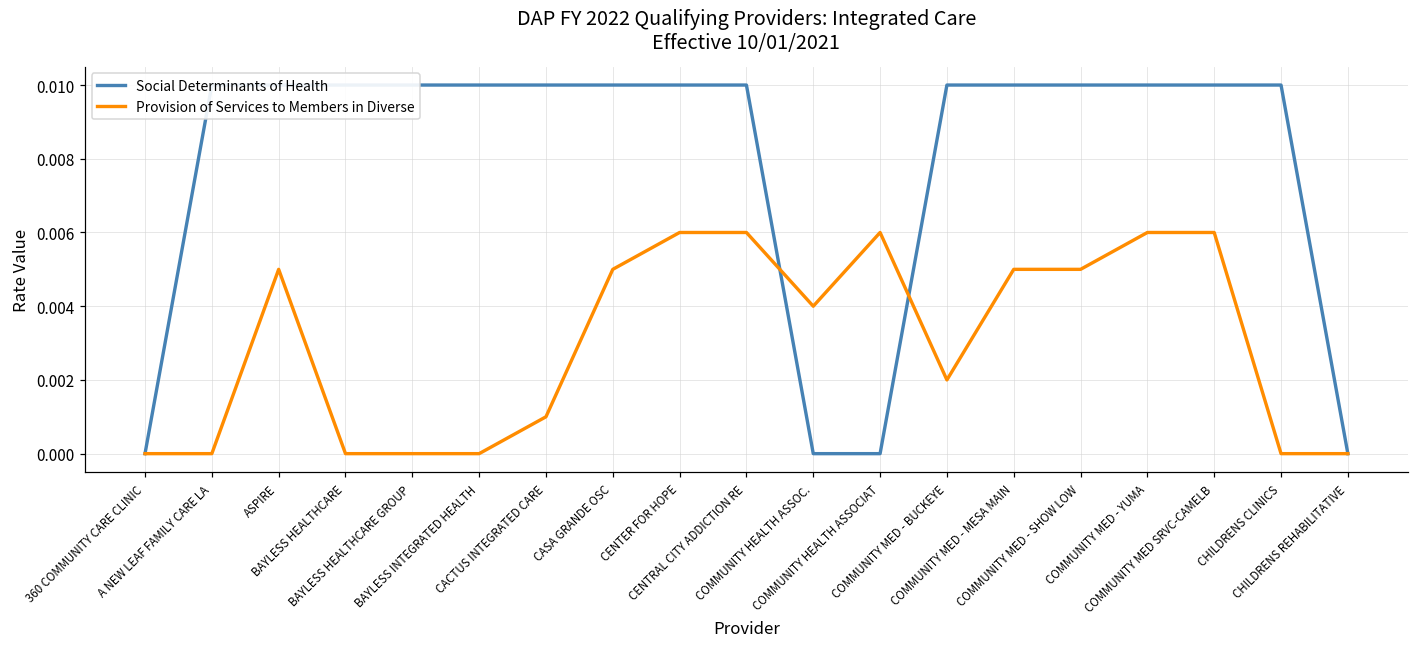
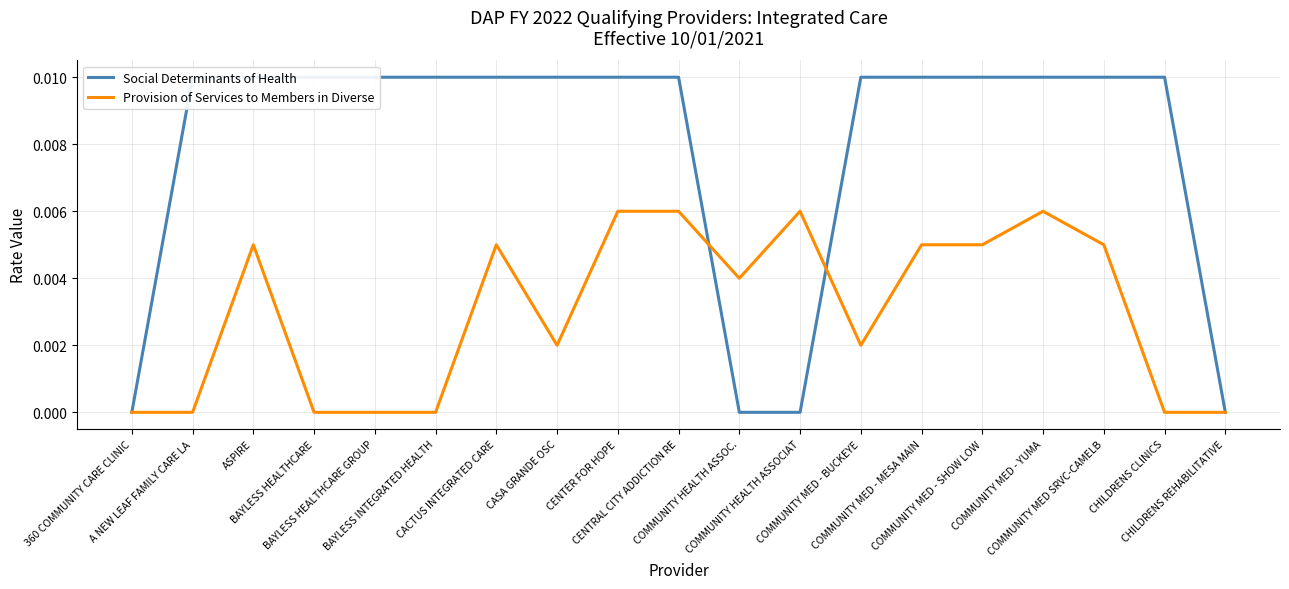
  {
    "Social Determinants of Health": {
      "BAYLESS INTEGRATED HEALTH": 0.010,
      "CACTUS INTEGRATED CARE": 0.010,
      "CASA GRANDE OSC": 0.010,
      "CENTER FOR HOPE": 0.010,
      "CENTRAL CITY ADDICTION RE": 0.010,
      "COMMUNITY HEALTH ASSOC.": 0.000,
      "COMMUNITY HEALTH ASSOCIAT": 0.000,
      "COMMUNITY MED - BUCKEYE": 0.010,
      "COMMUNITY MED - MESA MAIN": 0.010,
      "COMMUNITY MED - SHOW LOW": 0.010,
      "COMMUNITY MED - YUMA": 0.010,
      "COMMUNITY MED SRVC-CAMELB": 0.010,
      "CHILDRENS CLINICS": 0.010
    },
    "Provision of Services to Members in Diverse": {
      "A NEW LEAF FAMILY CARE LA": 0.000,
      "ASPIRE": 0.005,
      "BAYLESS HEALTHCARE": 0.000,
      "BAYLESS HEALTHCARE GROUP": 0.000,
      "BAYLESS INTEGRATED HEALTH": 0.000,
-     "CACTUS INTEGRATED CARE": 0.001,
-     "CASA GRANDE OSC": 0.005,
+     "CACTUS INTEGRATED CARE": 0.005,
+     "CASA GRANDE OSC": 0.002,
      "CENTER FOR HOPE": 0.006,
      "CENTRAL CITY ADDICTION RE": 0.006,
      "COMMUNITY HEALTH ASSOC.": 0.004,
      "COMMUNITY HEALTH ASSOCIAT": 0.006,
      "COMMUNITY MED - BUCKEYE": 0.002,
      "COMMUNITY MED - MESA MAIN": 0.005,
      "COMMUNITY MED - SHOW LOW": 0.005,
      "COMMUNITY MED - YUMA": 0.006,
-     "COMMUNITY MED SRVC-CAMELB": 0.006,
+     "COMMUNITY MED SRVC-CAMELB": 0.005,
      "CHILDRENS CLINICS": 0.000
    }
  }
